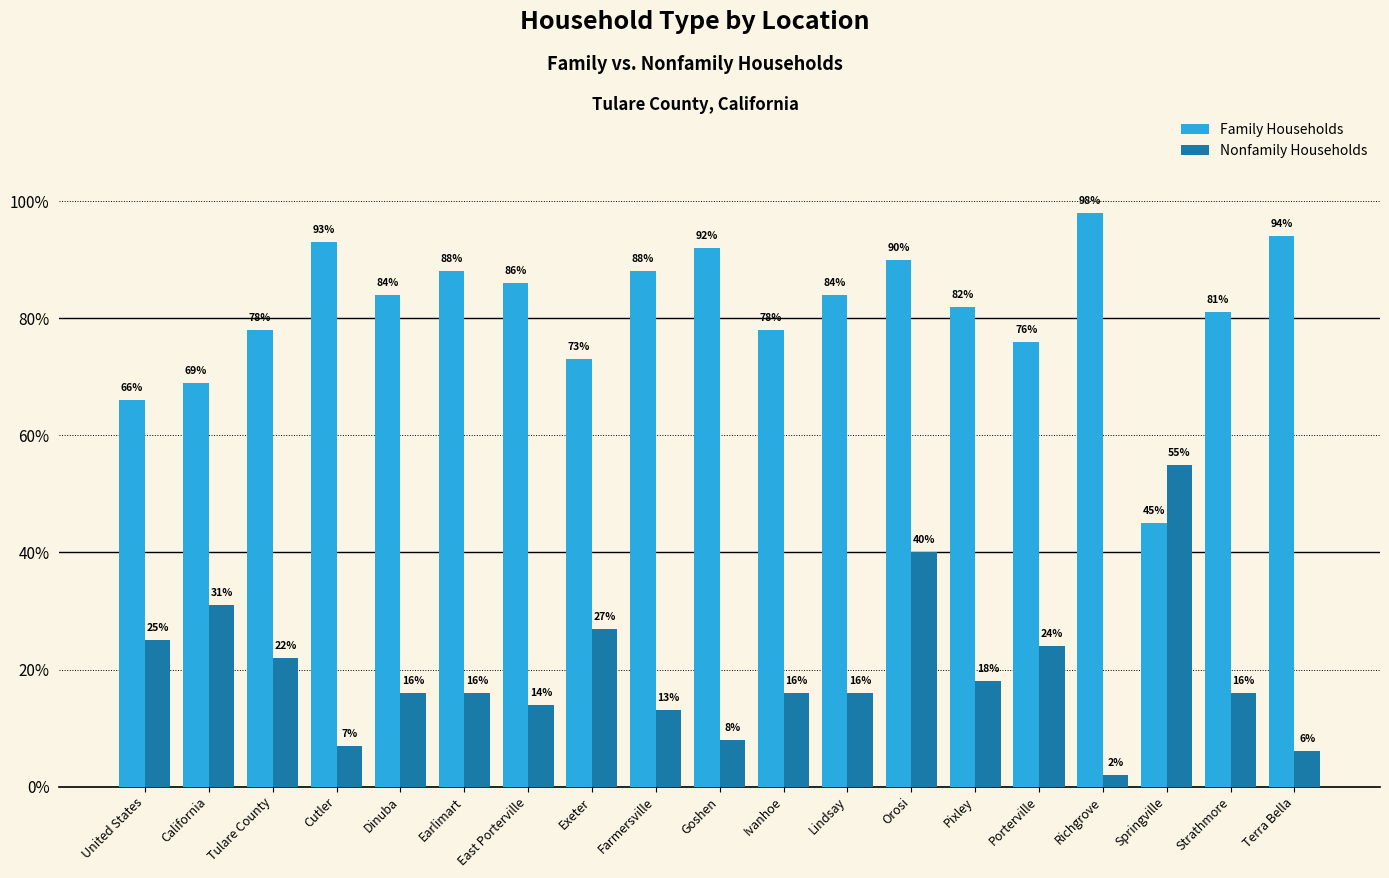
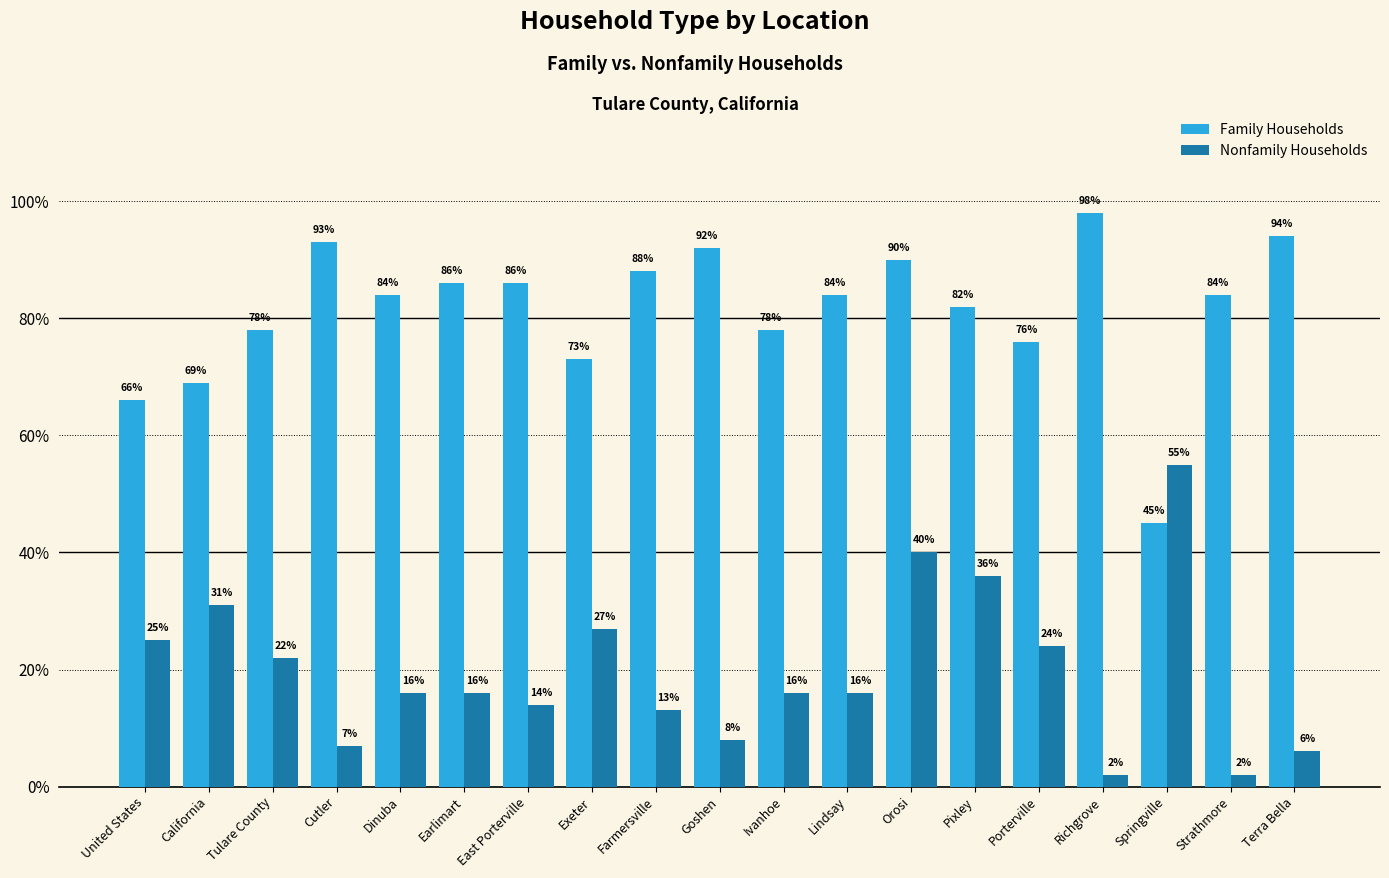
  {
    "Family Households": {
      "United States": "66%",
      "California": "69%",
      "Tulare County": "78%",
      "Cutler": "93%",
      "Dinuba": "84%",
-     "Earlimart": "88%",
+     "Earlimart": "86%",
      "East Porterville": "86%",
      "Exeter": "73%",
      "Farmersville": "88%",
      "Goshen": "92%",
      "Ivanhoe": "78%",
      "Lindsay": "84%",
      "Orosi": "90%",
      "Pixley": "82%",
      "Porterville": "76%",
      "Richgrove": "98%",
      "Springville": "45%",
-     "Strathmore": "81%",
+     "Strathmore": "84%",
      "Terra Bella": "94%"
    },
    "Nonfamily Households": {
      "United States": "25%",
      "California": "31%",
      "Tulare County": "22%",
      "Cutler": "7%",
      "Dinuba": "16%",
      "Earlimart": "16%",
      "East Porterville": "14%",
      "Exeter": "27%",
      "Farmersville": "13%",
      "Goshen": "8%",
      "Ivanhoe": "16%",
      "Lindsay": "16%",
      "Orosi": "40%",
-     "Pixley": "18%",
+     "Pixley": "36%",
      "Porterville": "24%",
      "Richgrove": "2%",
      "Springville": "55%",
-     "Strathmore": "16%",
+     "Strathmore": "2%",
      "Terra Bella": "6%"
    }
  }
